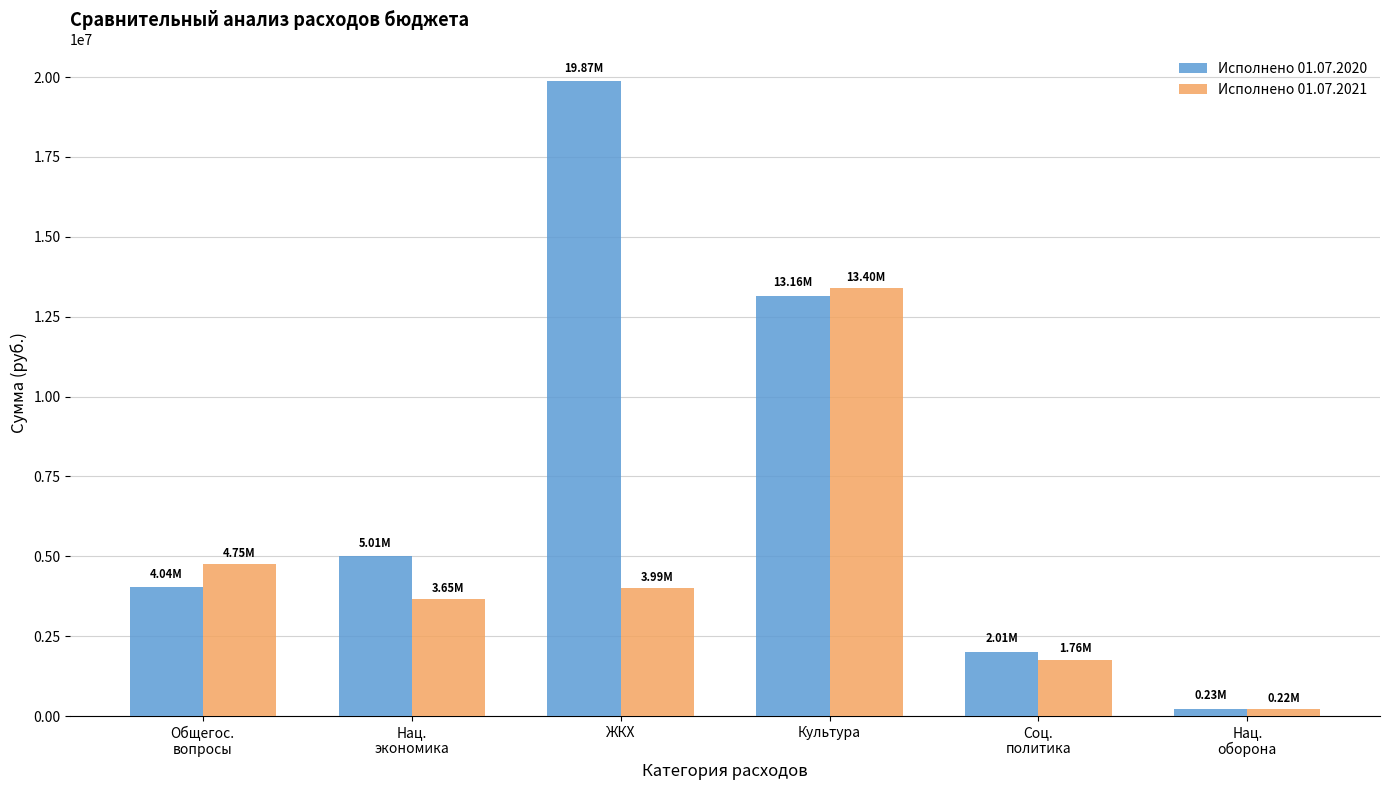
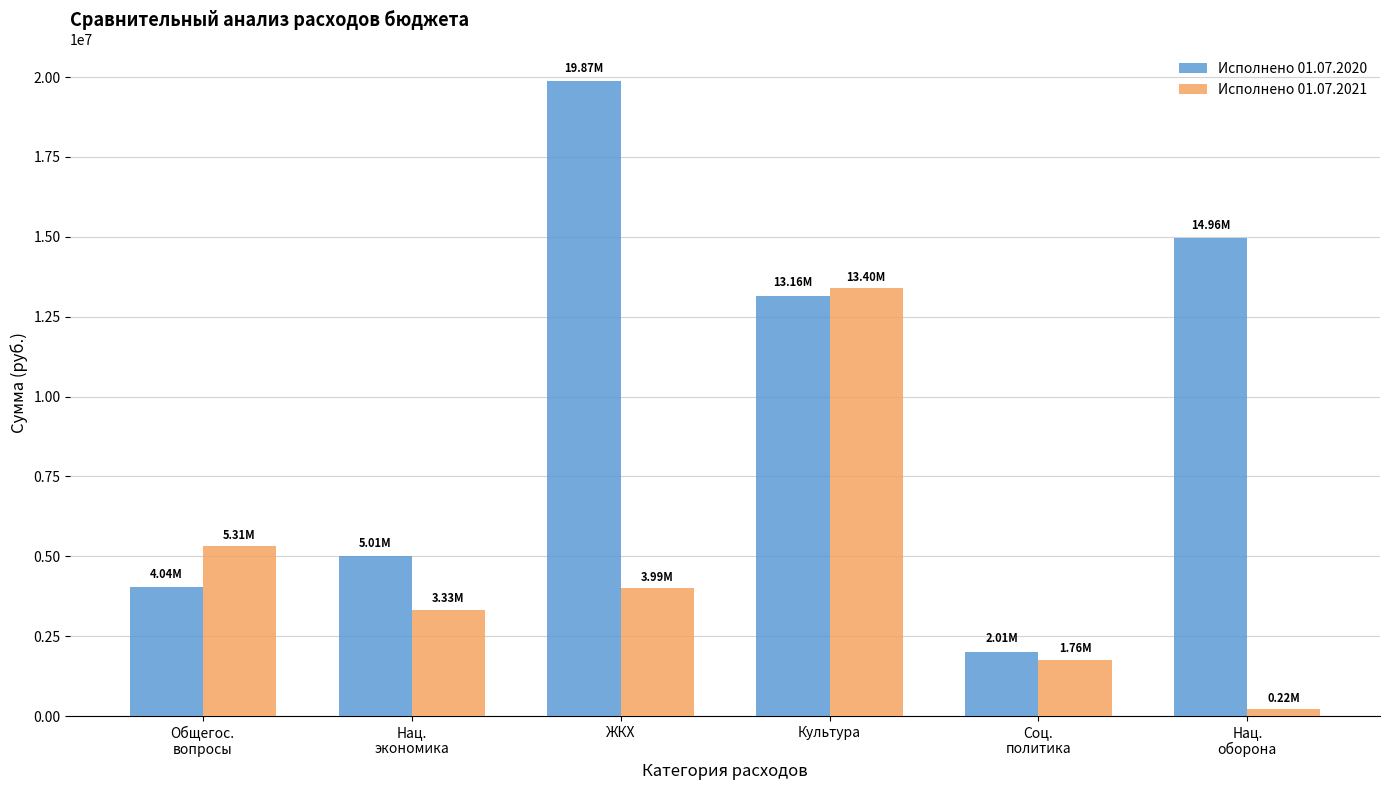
  {
    "Исполнено 01.07.2020": {
      "Общегос. вопросы": "4.04M",
      "Нац. экономика": "5.01M",
      "ЖКХ": "19.87M",
      "Культура": "13.16M",
      "Соц. политика": "2.01M",
-     "Нац. оборона": "0.23M"
+     "Нац. оборона": "14.96M"
    },
    "Исполнено 01.07.2021": {
-     "Общегос. вопросы": "4.75M",
-     "Нац. экономика": "3.65M",
+     "Общегос. вопросы": "5.31M",
+     "Нац. экономика": "3.33M",
      "ЖКХ": "3.99M",
      "Культура": "13.40M",
      "Соц. политика": "1.76M",
      "Нац. оборона": "0.22M"
    }
  }
